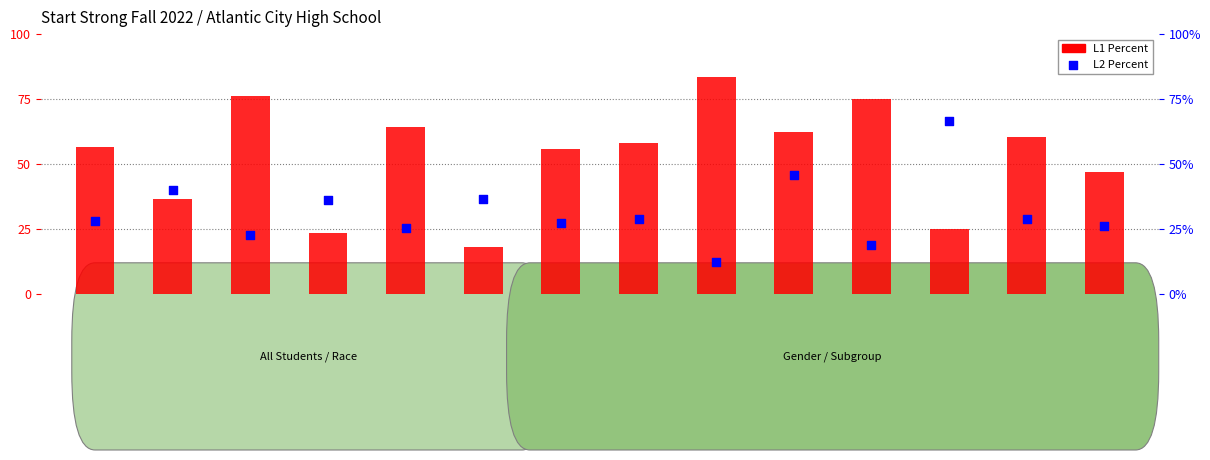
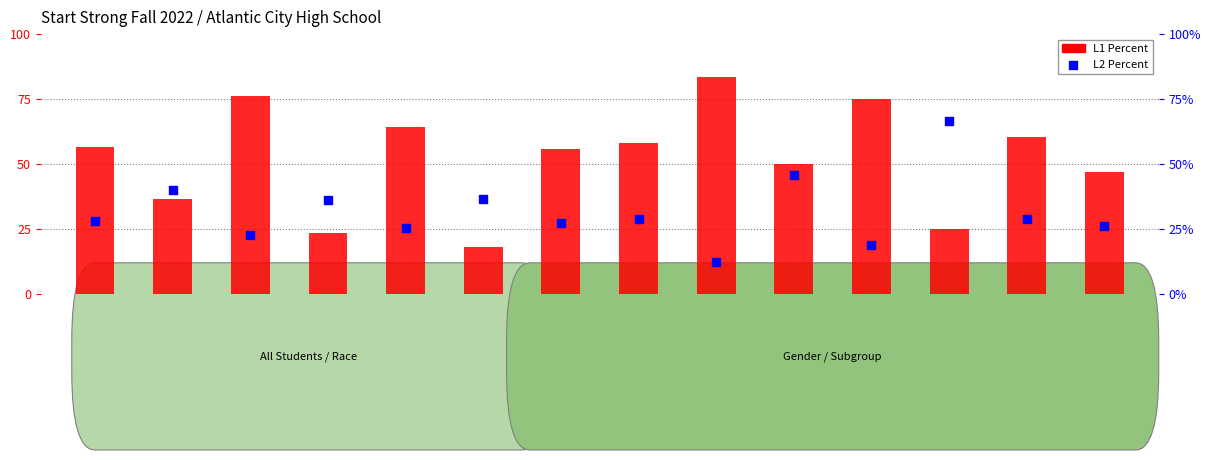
  {
    "L1 Percent": {
-     "English Language Learners": 62,
+     "English Language Learners": 50,
      "Current - ELL": 75
    }
  }
